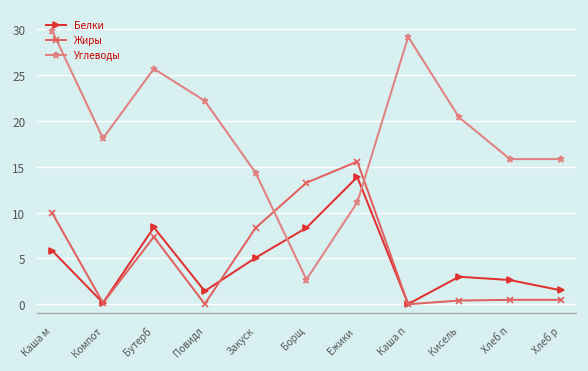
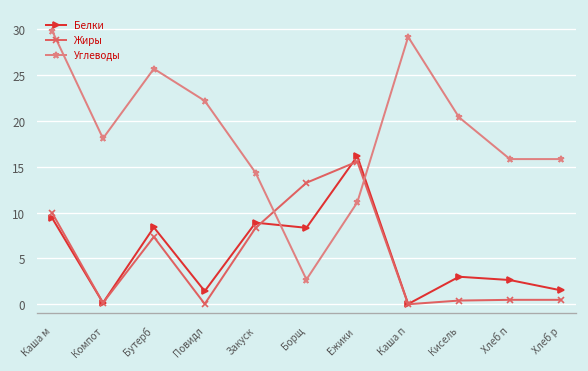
  {
    "Белки": {
-     "Каша м": 6,
+     "Каша м": 9,
      "Бутерб": 8,
      "Повидл": 1,
-     "Закуск": 5,
+     "Закуск": 9,
      "Борщ": 8,
-     "Ежики": 14,
+     "Ежики": 16,
      "Кисель": 3,
      "Хлеб п": 3,
      "Хлеб р": 2
    }
  }
